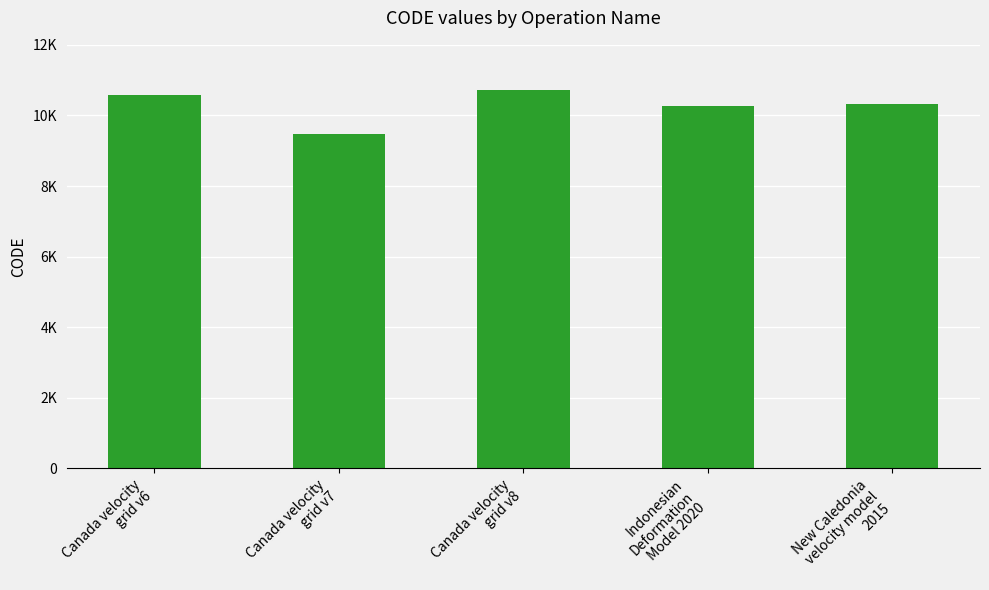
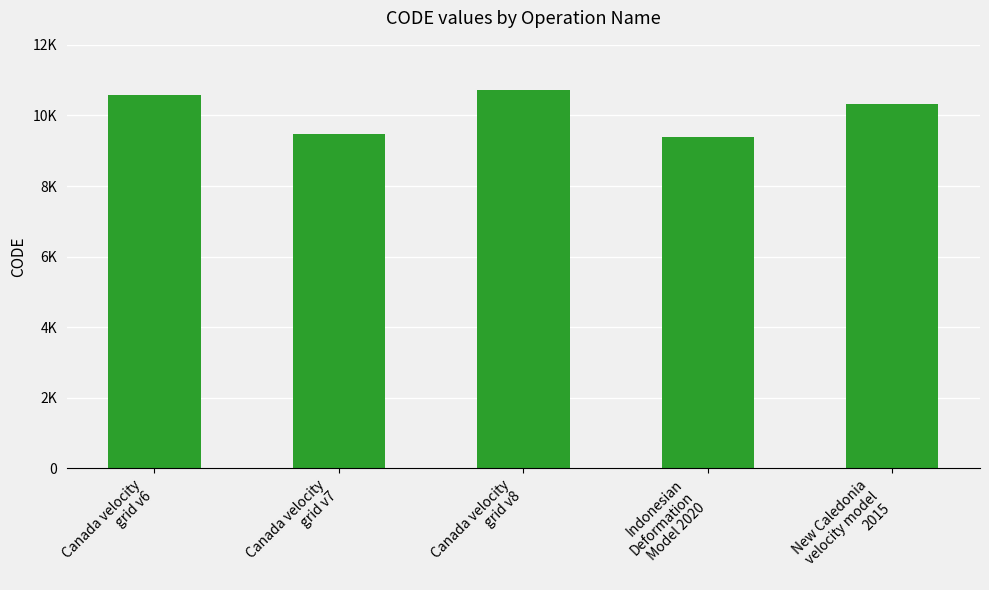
  {
    "Canada velocity grid v6": 10600,
    "Canada velocity grid v7": 9500,
    "Canada velocity grid v8": 10700,
-   "Indonesian Deformation Model 2020": 10300,
+   "Indonesian Deformation Model 2020": 9400,
    "New Caledonia velocity model 2015": 10300
  }
